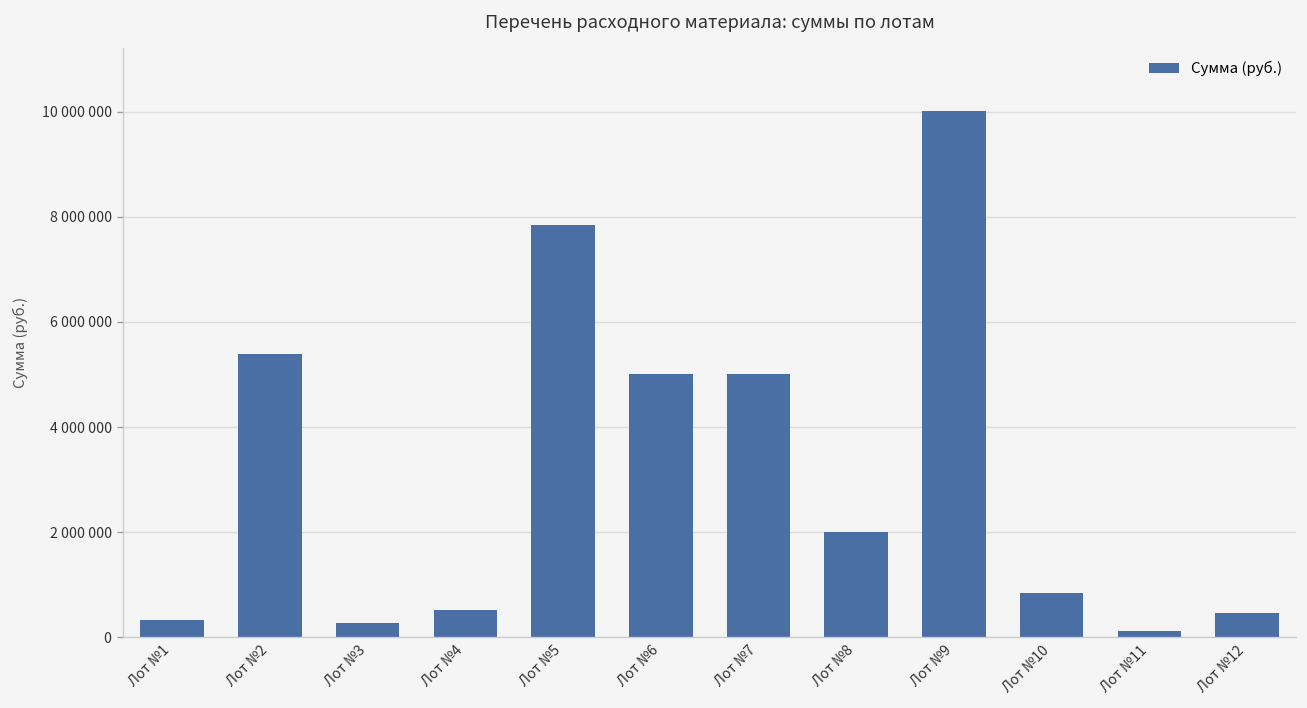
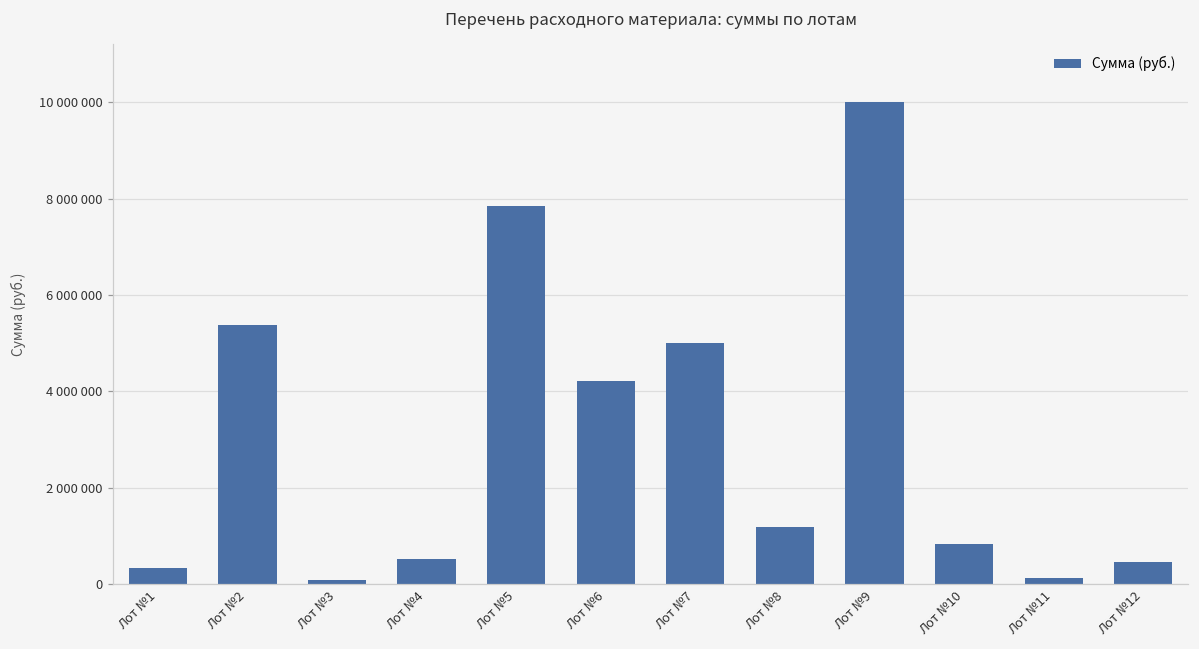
  {
    "Лот №1": 300000,
    "Лот №2": 5400000,
-   "Лот №3": 300000,
+   "Лот №3": 100000,
    "Лот №4": 500000,
    "Лот №5": 7800000,
-   "Лот №6": 5000000,
+   "Лот №6": 4200000,
    "Лот №7": 5000000,
-   "Лот №8": 2000000,
+   "Лот №8": 1200000,
    "Лот №9": 10000000,
    "Лот №10": 800000,
    "Лот №11": 100000,
    "Лот №12": 500000
  }
